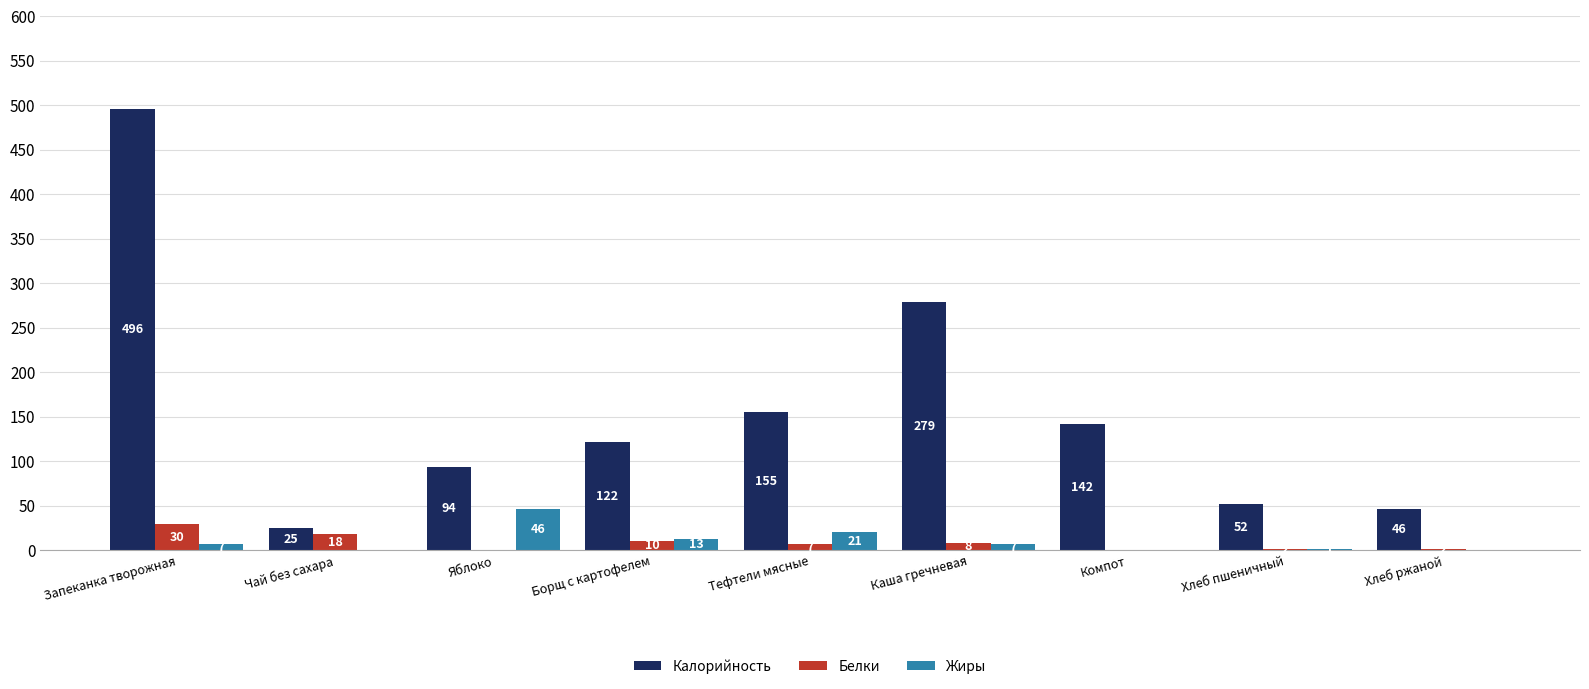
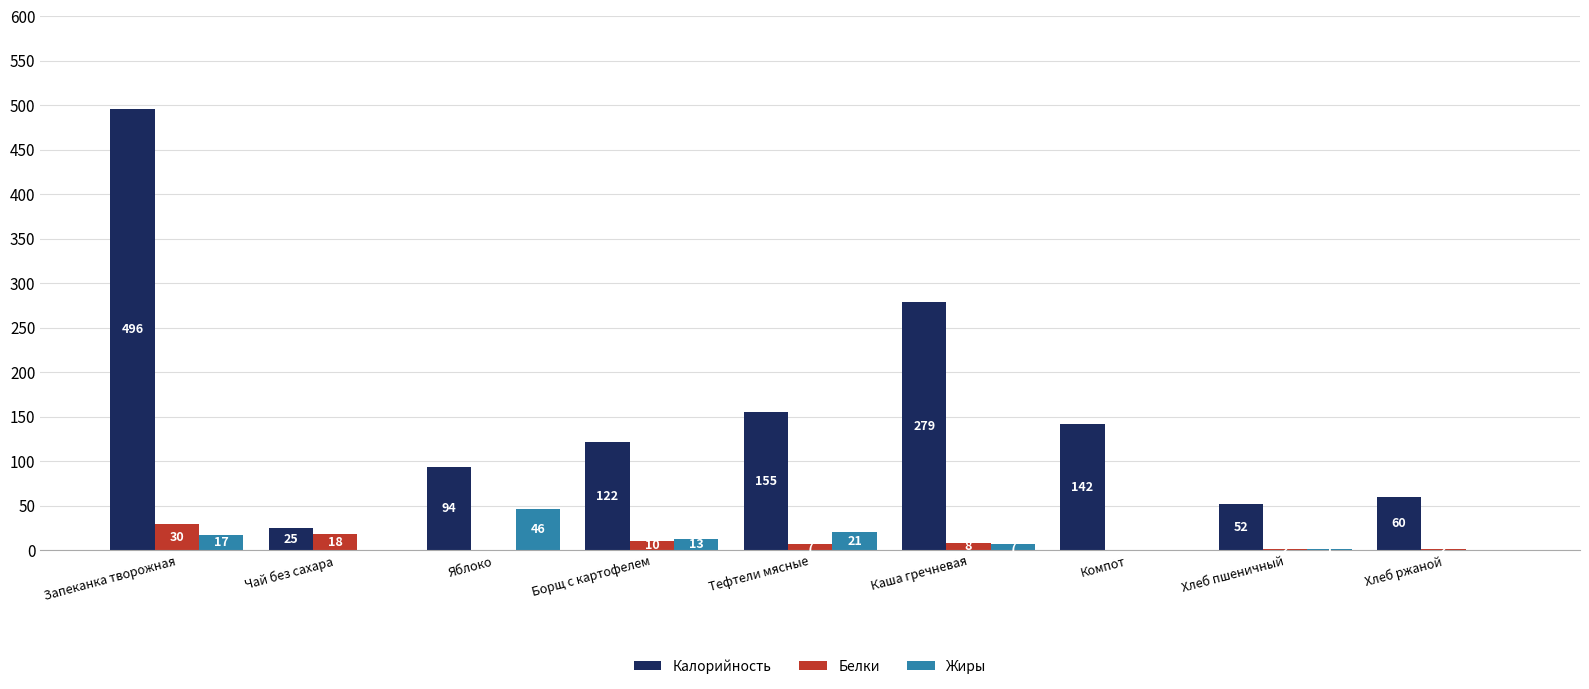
  {
    "Калорийность": {
      "Запеканка творожная": 496,
      "Чай без сахара": 25,
      "Яблоко": 94,
      "Борщ с картофелем": 122,
      "Тефтели мясные": 155,
      "Каша гречневая": 279,
      "Компот": 142,
      "Хлеб пшеничный": 52,
-     "Хлеб ржаной": 46
+     "Хлеб ржаной": 60
    },
    "Белки": {
      "Запеканка творожная": 30,
      "Чай без сахара": 18,
      "Борщ с картофелем": 10
    },
    "Жиры": {
-     "Запеканка творожная": 10,
+     "Запеканка творожная": 20,
      "Чай без сахара": 0,
      "Каша гречневая": 10,
      "Компот": 0,
      "Хлеб ржаной": 0
    }
  }
